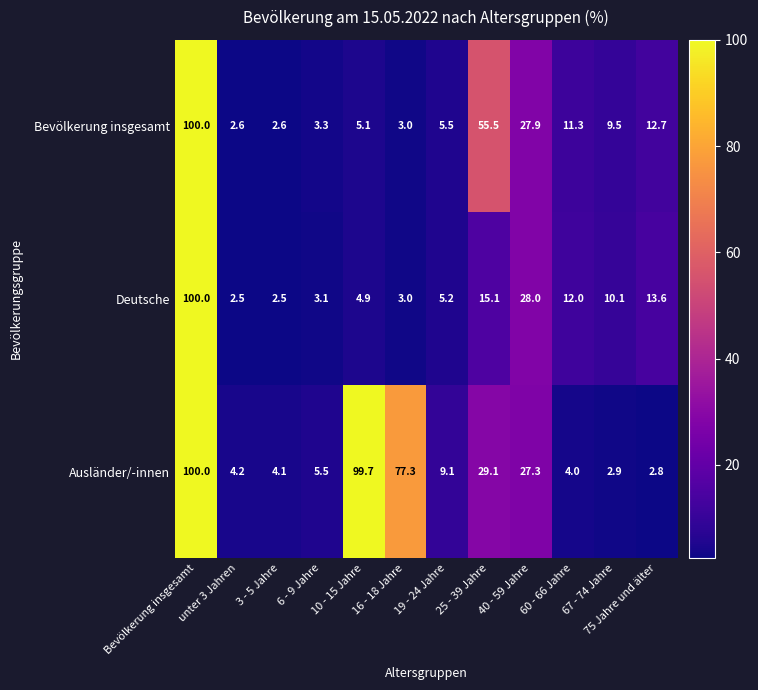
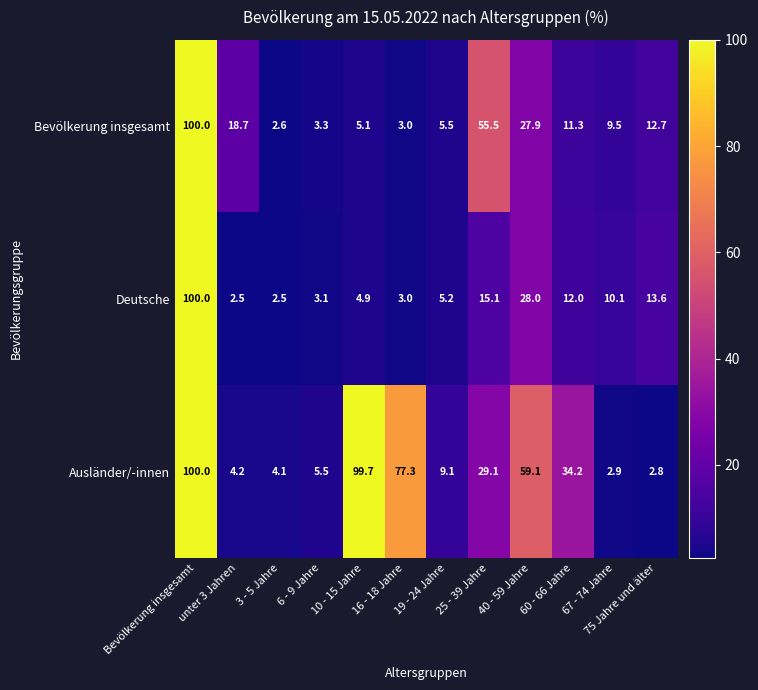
  {
    "Bevölkerung insgesamt": {
      "Bevölkerung insgesamt": 100.0,
-     "unter 3 Jahren": 2.6,
+     "unter 3 Jahren": 18.7,
      "3 - 5 Jahre": 2.6,
      "6 - 9 Jahre": 3.3,
      "10 - 15 Jahre": 5.1,
      "16 - 18 Jahre": 3.0,
      "19 - 24 Jahre": 5.5,
      "25 - 39 Jahre": 55.5,
      "40 - 59 Jahre": 27.9,
      "60 - 66 Jahre": 11.3,
      "67 - 74 Jahre": 9.5,
      "75 Jahre und älter": 12.7
    },
    "Deutsche": {
      "Bevölkerung insgesamt": 100.0,
      "unter 3 Jahren": 2.5,
      "3 - 5 Jahre": 2.5,
      "6 - 9 Jahre": 3.1,
      "10 - 15 Jahre": 4.9,
      "16 - 18 Jahre": 3.0,
      "19 - 24 Jahre": 5.2,
      "25 - 39 Jahre": 15.1,
      "40 - 59 Jahre": 28.0,
      "60 - 66 Jahre": 12.0,
      "67 - 74 Jahre": 10.1,
      "75 Jahre und älter": 13.6
    },
    "Ausländer/-innen": {
      "Bevölkerung insgesamt": 100.0,
      "unter 3 Jahren": 4.2,
      "3 - 5 Jahre": 4.1,
      "6 - 9 Jahre": 5.5,
      "10 - 15 Jahre": 99.7,
      "16 - 18 Jahre": 77.3,
      "19 - 24 Jahre": 9.1,
      "25 - 39 Jahre": 29.1,
-     "40 - 59 Jahre": 27.3,
-     "60 - 66 Jahre": 4.0,
+     "40 - 59 Jahre": 59.1,
+     "60 - 66 Jahre": 34.2,
      "67 - 74 Jahre": 2.9,
      "75 Jahre und älter": 2.8
    }
  }
